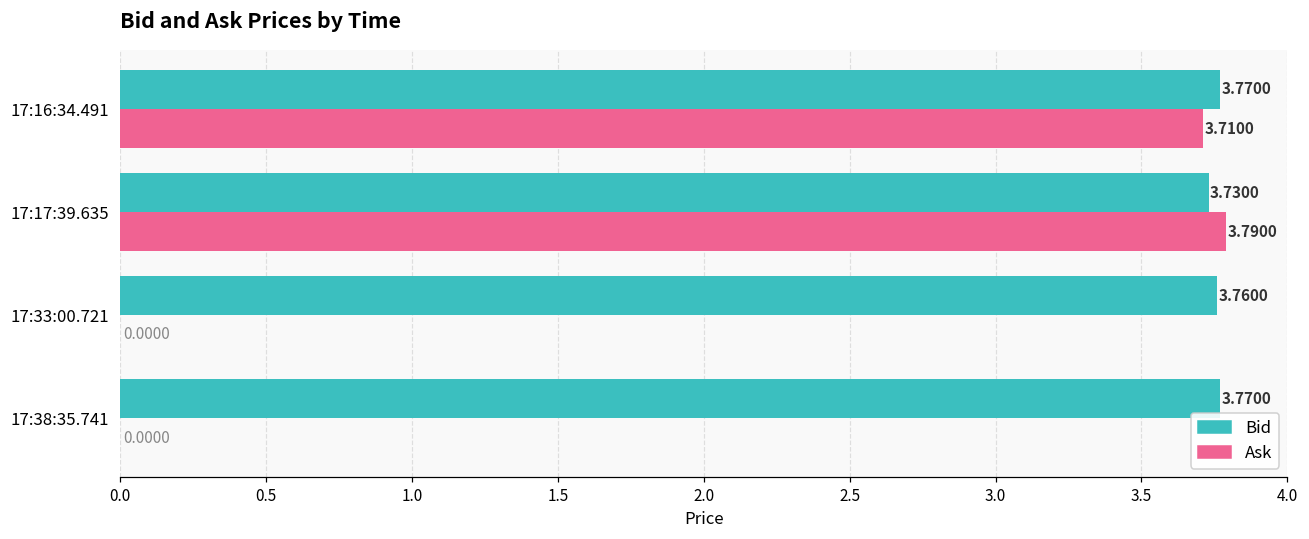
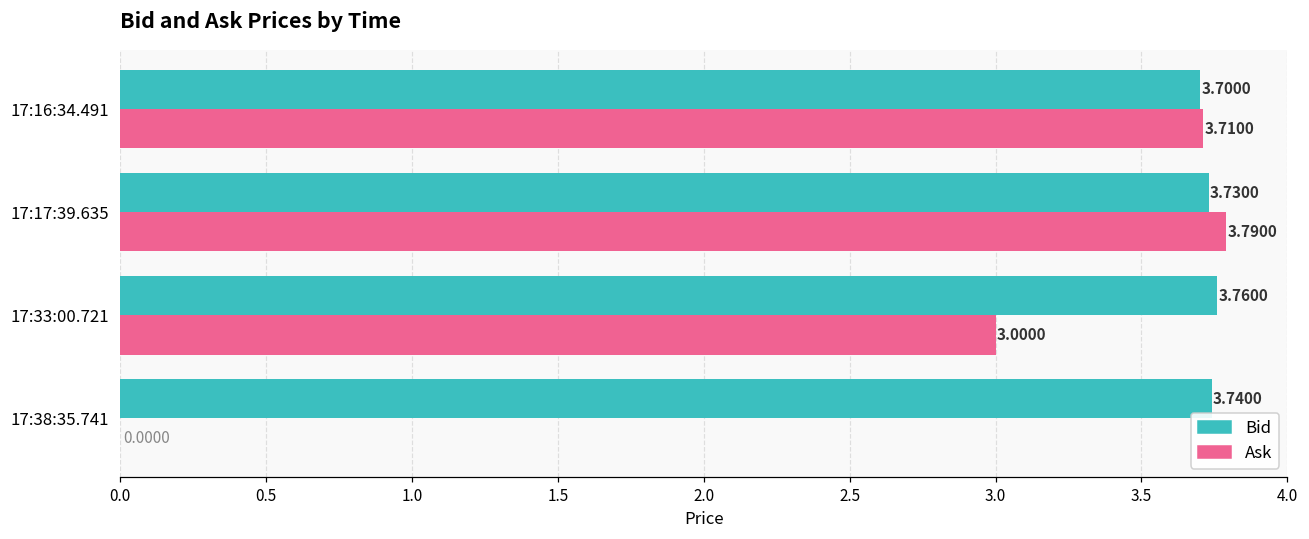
  {
    "Bid": {
-     "17:16:34.491": 3.7700,
+     "17:16:34.491": 3.7000,
      "17:17:39.635": 3.7300,
      "17:33:00.721": 3.7600,
-     "17:38:35.741": 3.7700
+     "17:38:35.741": 3.7400
    },
    "Ask": {
      "17:16:34.491": 3.7100,
      "17:17:39.635": 3.7900,
-     "17:33:00.721": 0.0000,
+     "17:33:00.721": 3.0000,
      "17:38:35.741": 0.0000
    }
  }
